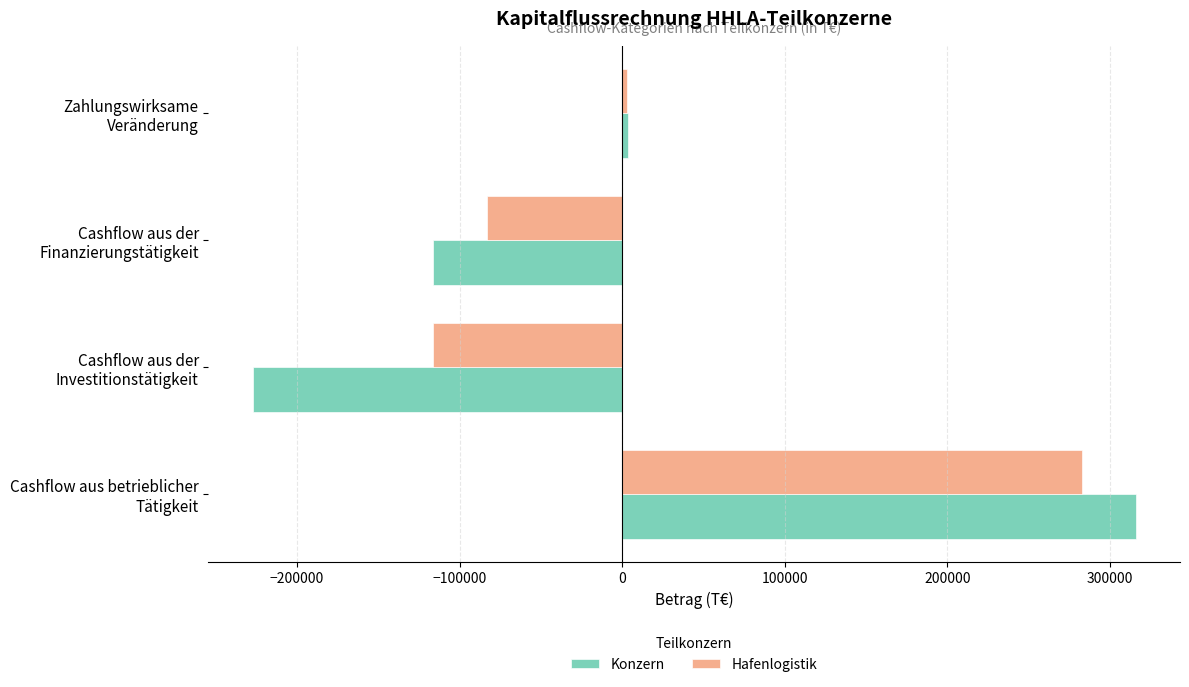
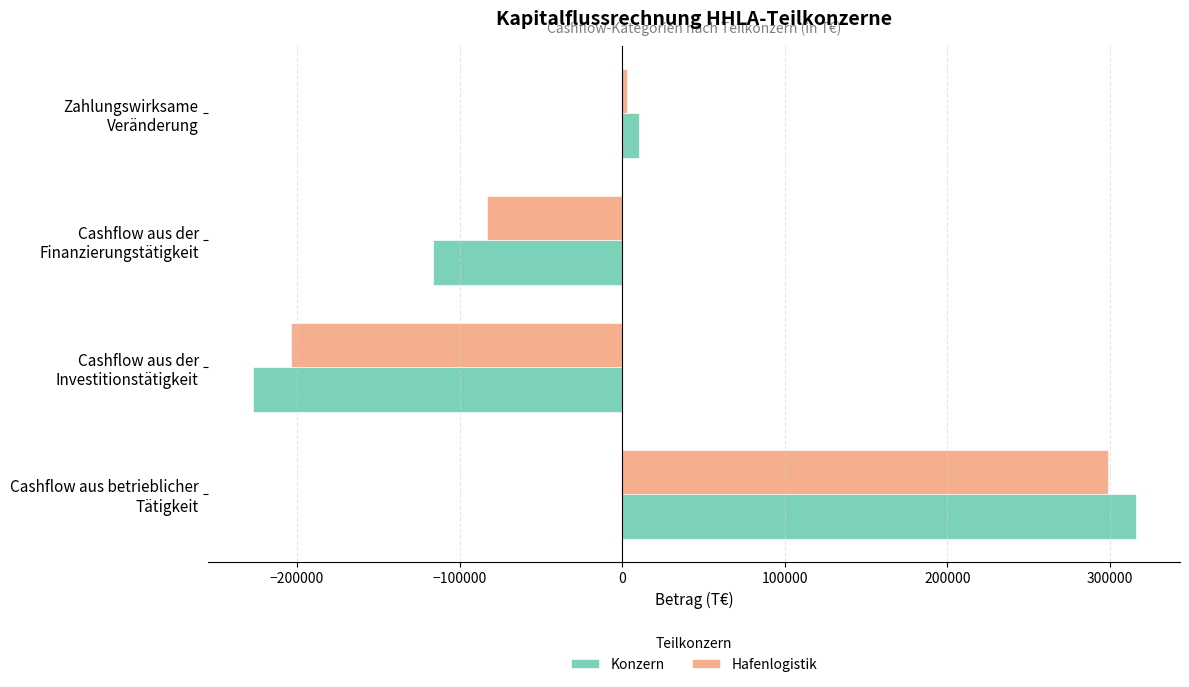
  {
    "Konzern": {
-     "Zahlungswirksame Veränderung": 4000,
+     "Zahlungswirksame Veränderung": 10000,
      "Cashflow aus der Finanzierungstätigkeit": -117000,
      "Cashflow aus der Investitionstätigkeit": -227000,
      "Cashflow aus betrieblicher Tätigkeit": 316000
    },
    "Hafenlogistik": {
      "Zahlungswirksame Veränderung": 3000,
      "Cashflow aus der Finanzierungstätigkeit": -83000,
-     "Cashflow aus der Investitionstätigkeit": -116000,
-     "Cashflow aus betrieblicher Tätigkeit": 283000
+     "Cashflow aus der Investitionstätigkeit": -204000,
+     "Cashflow aus betrieblicher Tätigkeit": 299000
    }
  }
